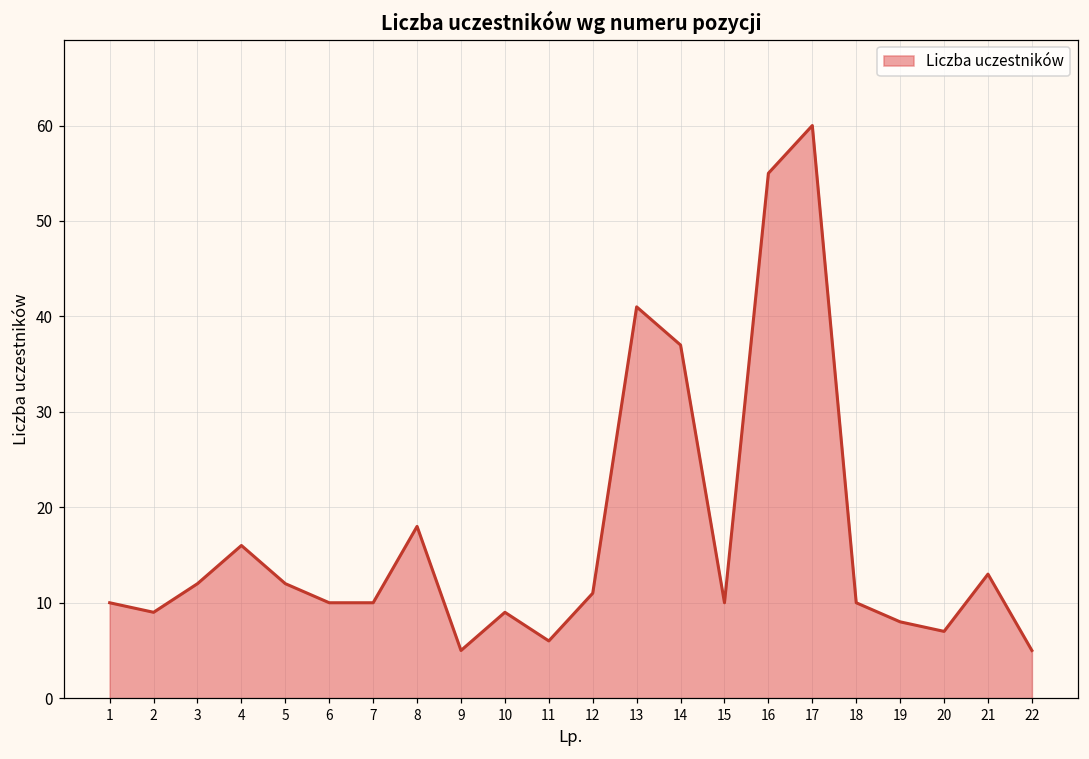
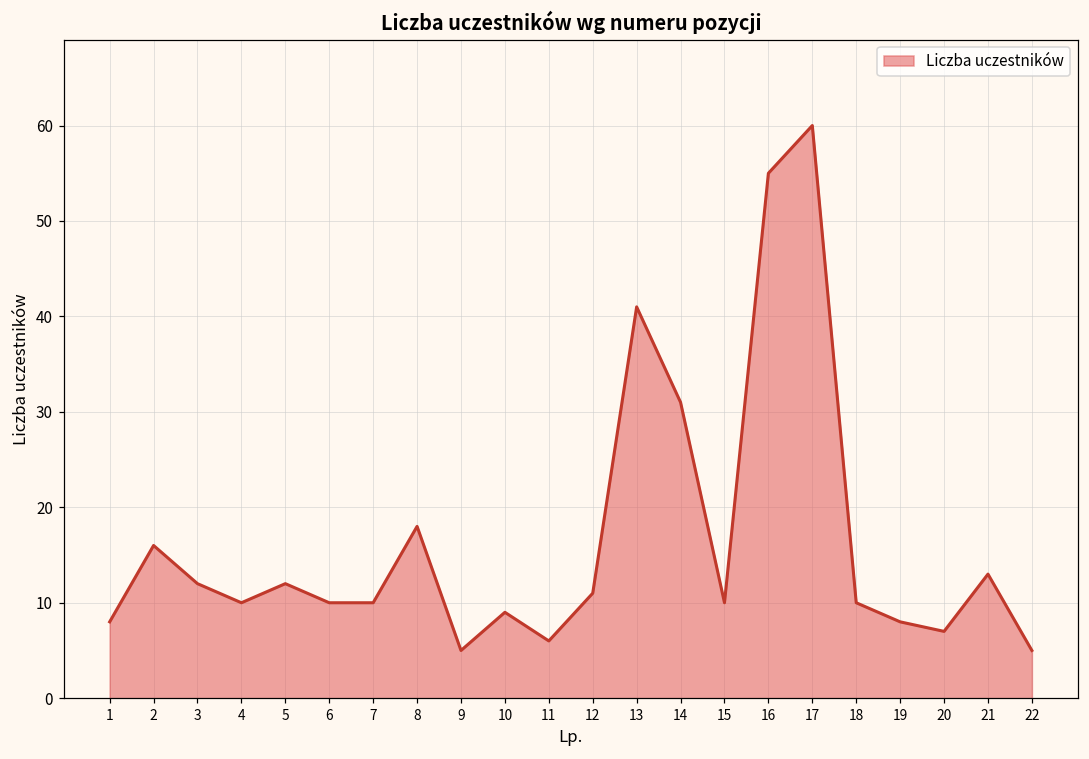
  {
-   "1": 10,
-   "2": 9,
+   "1": 8,
+   "2": 16,
    "3": 12,
-   "4": 16,
+   "4": 10,
    "5": 12,
    "6": 10,
    "7": 10,
    "8": 18,
    "9": 5,
    "10": 9,
    "11": 6,
    "12": 11,
    "13": 41,
-   "14": 37,
+   "14": 31,
    "15": 10,
    "16": 55,
    "17": 60,
    "18": 10,
    "19": 8,
    "20": 7,
    "21": 13,
    "22": 5
  }
